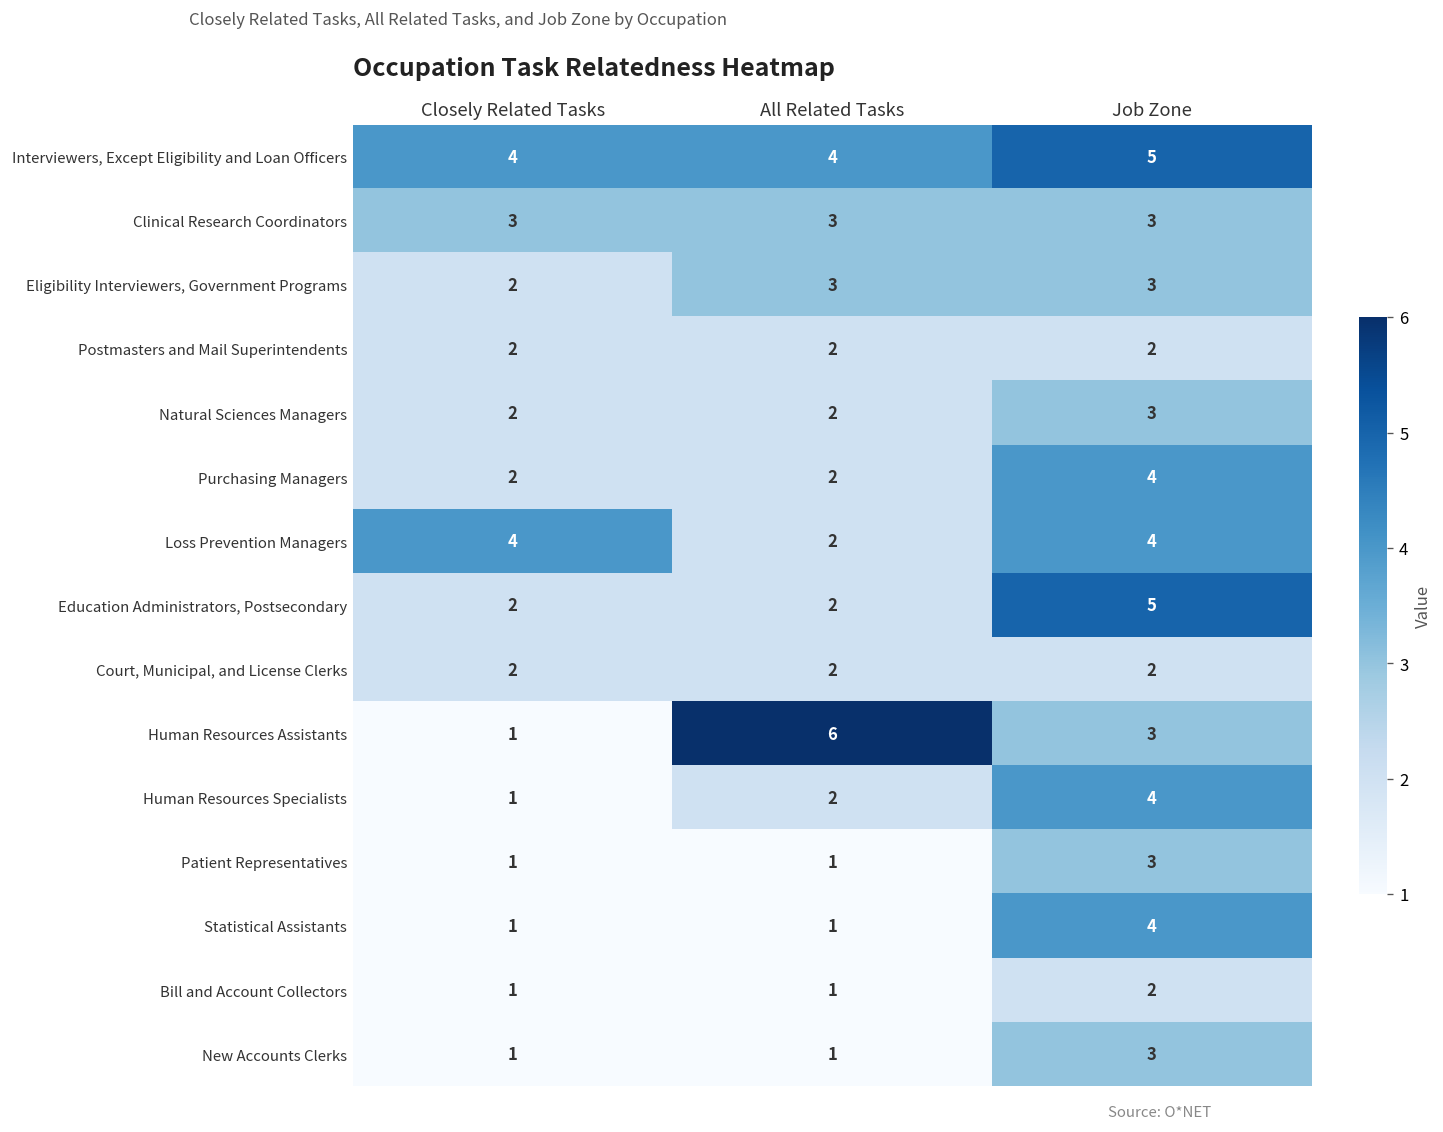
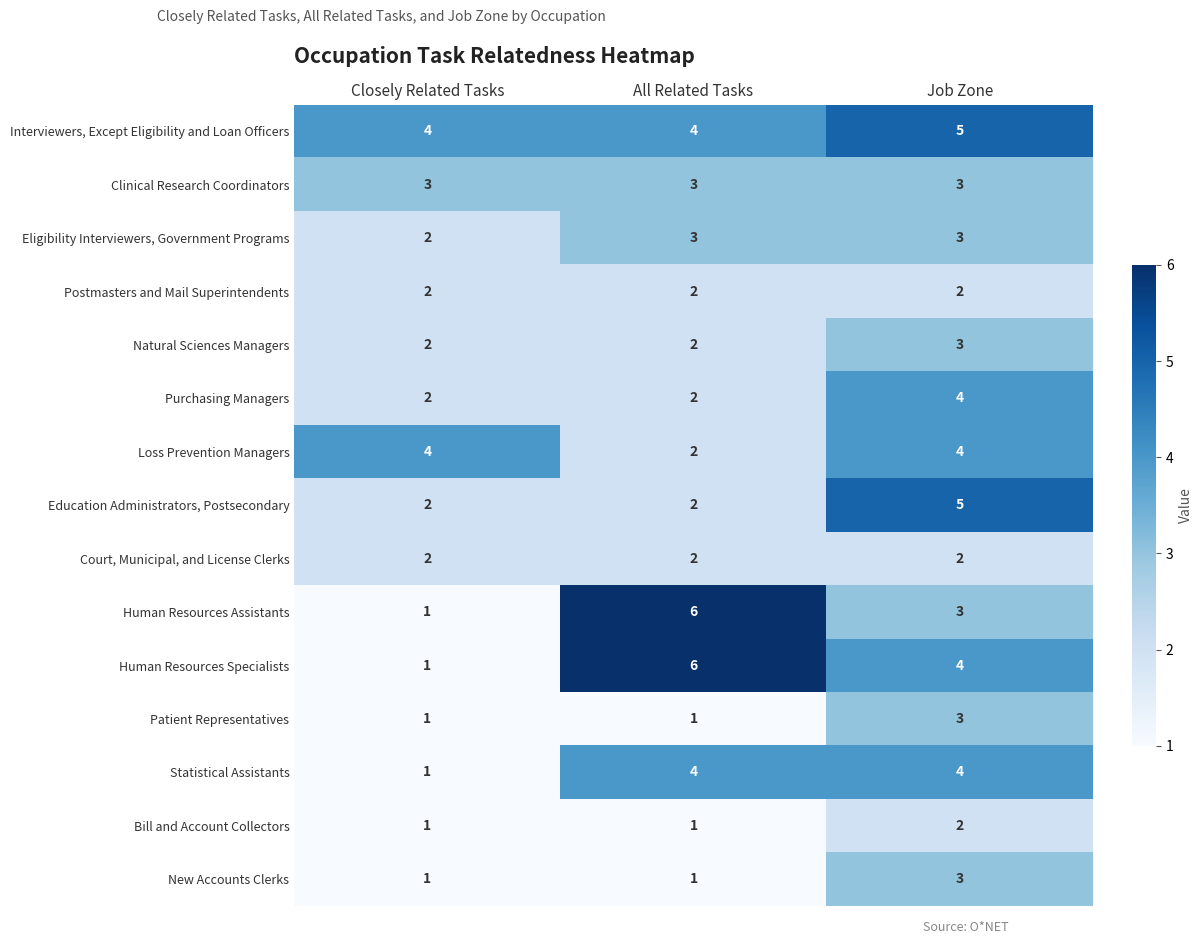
  {
    "Interviewers, Except Eligibility and Loan Officers": {
      "Closely Related Tasks": 4,
      "All Related Tasks": 4,
      "Job Zone": 5
    },
    "Clinical Research Coordinators": {
      "Closely Related Tasks": 3,
      "All Related Tasks": 3,
      "Job Zone": 3
    },
    "Eligibility Interviewers, Government Programs": {
      "Closely Related Tasks": 2,
      "All Related Tasks": 3,
      "Job Zone": 3
    },
    "Postmasters and Mail Superintendents": {
      "Closely Related Tasks": 2,
      "All Related Tasks": 2,
      "Job Zone": 2
    },
    "Natural Sciences Managers": {
      "Closely Related Tasks": 2,
      "All Related Tasks": 2,
      "Job Zone": 3
    },
    "Purchasing Managers": {
      "Closely Related Tasks": 2,
      "All Related Tasks": 2,
      "Job Zone": 4
    },
    "Loss Prevention Managers": {
      "Closely Related Tasks": 4,
      "All Related Tasks": 2,
      "Job Zone": 4
    },
    "Education Administrators, Postsecondary": {
      "Closely Related Tasks": 2,
      "All Related Tasks": 2,
      "Job Zone": 5
    },
    "Court, Municipal, and License Clerks": {
      "Closely Related Tasks": 2,
      "All Related Tasks": 2,
      "Job Zone": 2
    },
    "Human Resources Assistants": {
      "Closely Related Tasks": 1,
      "All Related Tasks": 6,
      "Job Zone": 3
    },
    "Human Resources Specialists": {
      "Closely Related Tasks": 1,
-     "All Related Tasks": 2,
+     "All Related Tasks": 6,
      "Job Zone": 4
    },
    "Patient Representatives": {
      "Closely Related Tasks": 1,
      "All Related Tasks": 1,
      "Job Zone": 3
    },
    "Statistical Assistants": {
      "Closely Related Tasks": 1,
-     "All Related Tasks": 1,
+     "All Related Tasks": 4,
      "Job Zone": 4
    },
    "Bill and Account Collectors": {
      "Closely Related Tasks": 1,
      "All Related Tasks": 1,
      "Job Zone": 2
    },
    "New Accounts Clerks": {
      "Closely Related Tasks": 1,
      "All Related Tasks": 1,
      "Job Zone": 3
    }
  }
